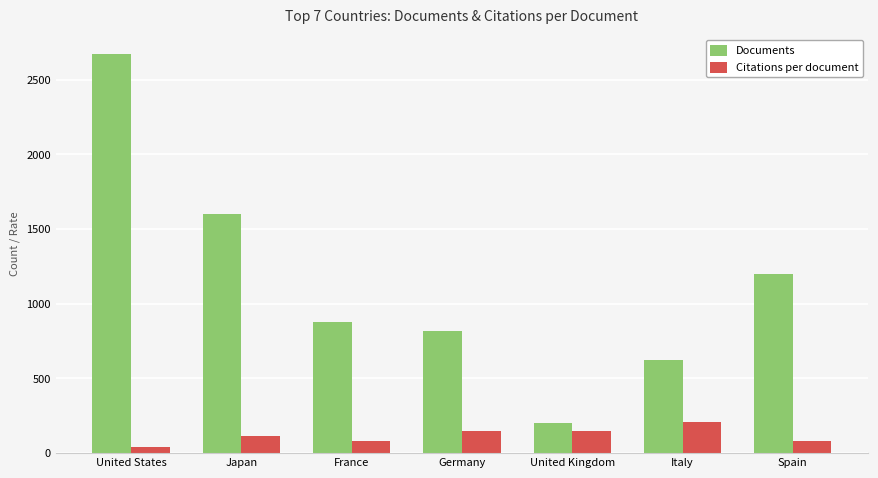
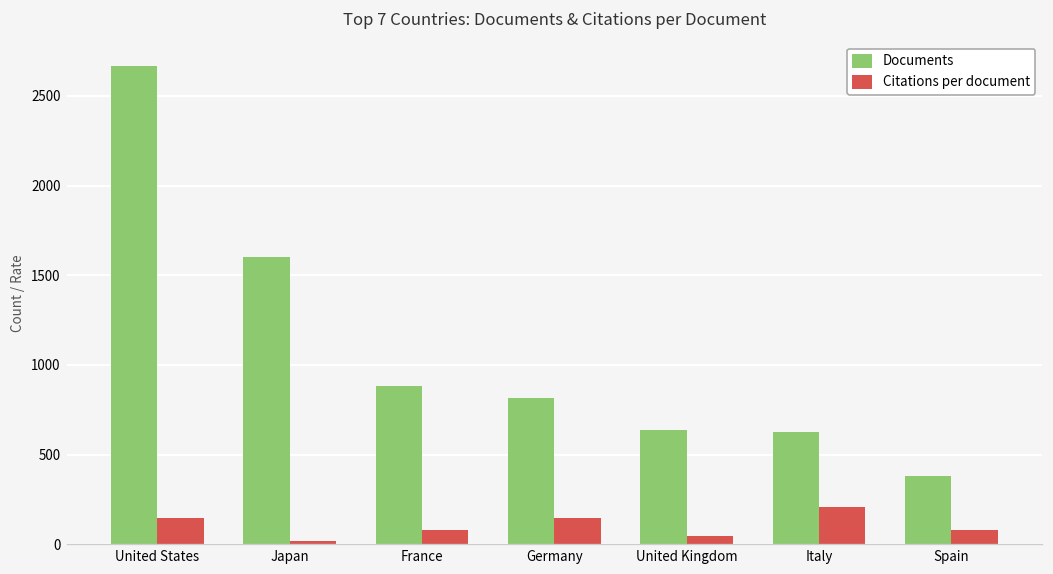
  {
    "Documents": {
      "United States": 2670,
      "Japan": 1600,
      "France": 880,
      "Germany": 820,
-     "United Kingdom": 200,
+     "United Kingdom": 640,
      "Italy": 620,
-     "Spain": 1200
+     "Spain": 380
    },
    "Citations per document": {
-     "United States": 40,
-     "Japan": 120,
+     "United States": 140,
+     "Japan": 20,
      "France": 80,
      "Germany": 150,
-     "United Kingdom": 150,
+     "United Kingdom": 40,
      "Italy": 210,
      "Spain": 80
    }
  }
